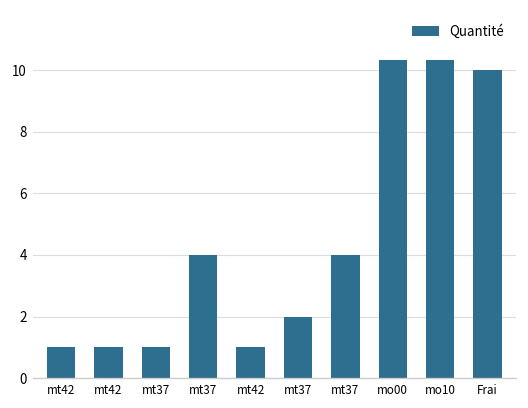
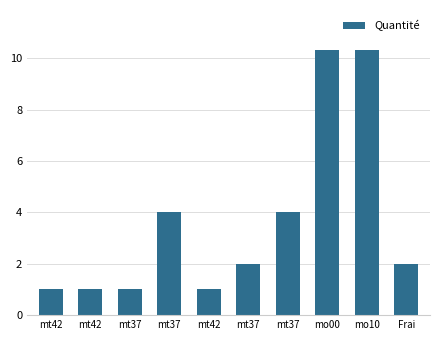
  {
    "mo00": 10.3,
    "mo10": 10.3,
-   "Frai": 10
+   "Frai": 2
  }
